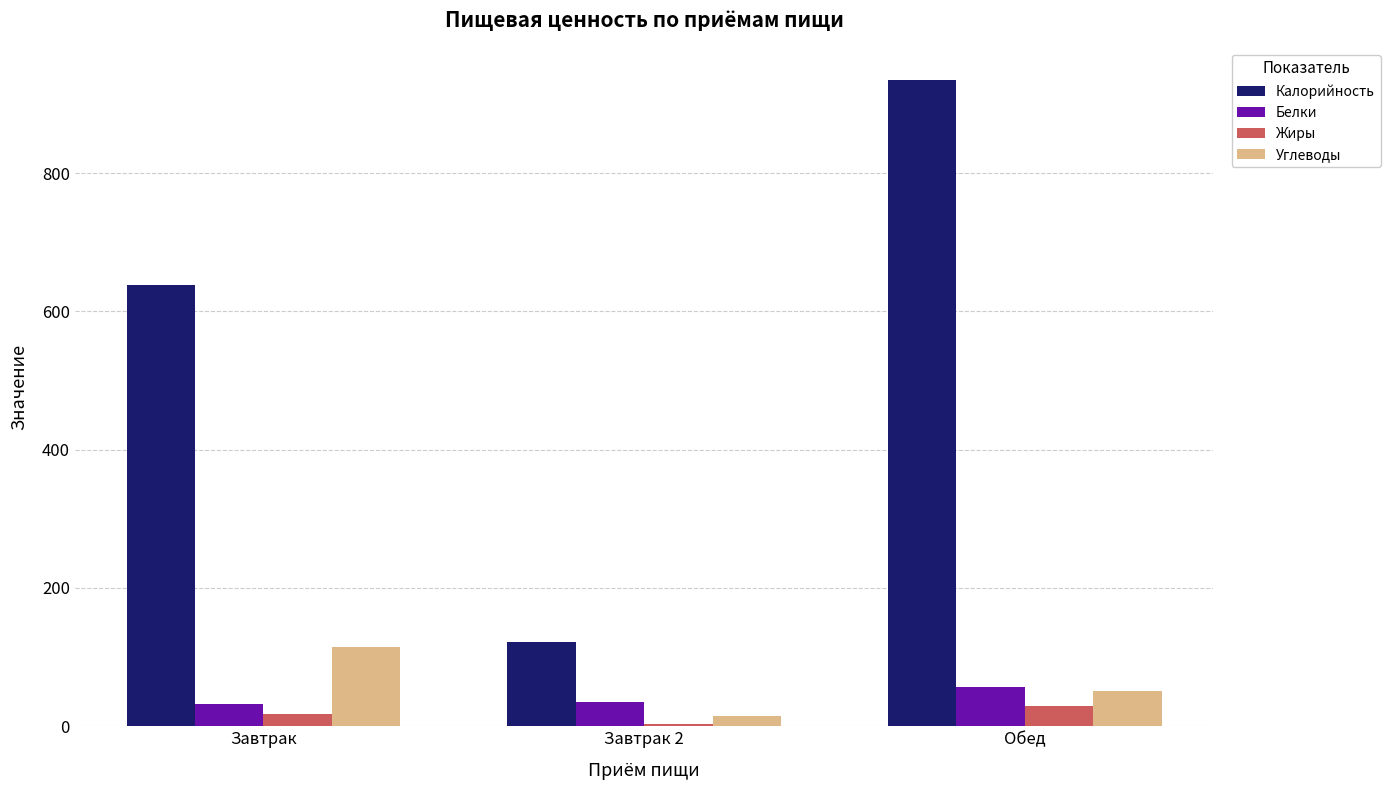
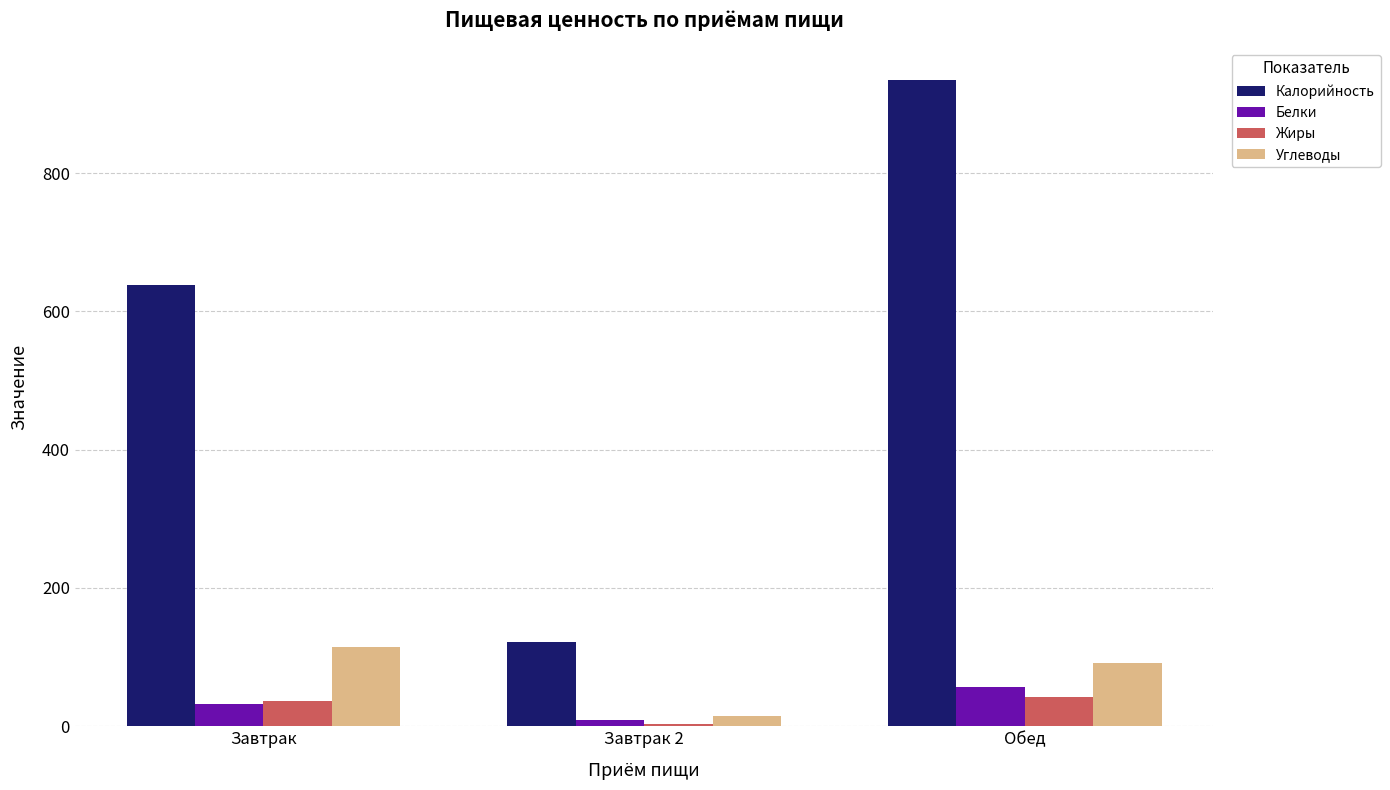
  {
    "Калорийность": {
      "Завтрак": 640,
      "Завтрак 2": 120,
      "Обед": 930
    },
    "Белки": {
      "Завтрак": 30,
-     "Завтрак 2": 40,
+     "Завтрак 2": 10,
      "Обед": 60
    },
    "Жиры": {
-     "Завтрак": 20,
-     "Обед": 30
+     "Завтрак": 40,
+     "Обед": 40
    },
    "Углеводы": {
      "Завтрак": 110,
      "Завтрак 2": 10,
-     "Обед": 50
+     "Обед": 90
    }
  }
